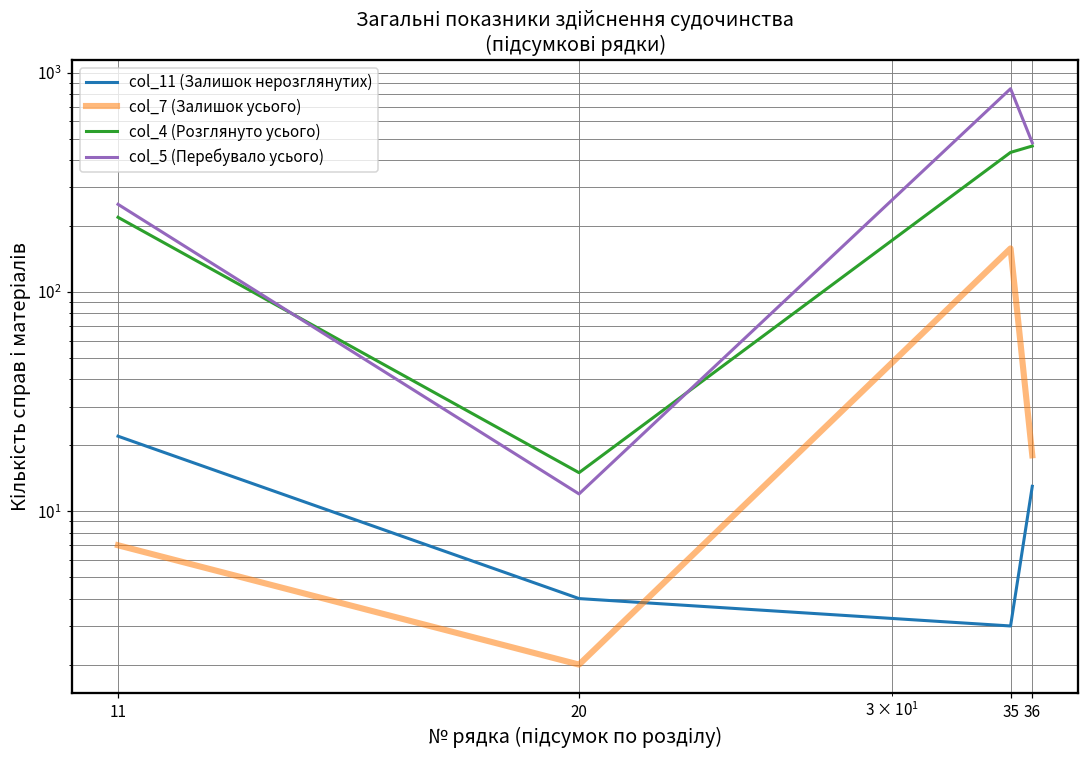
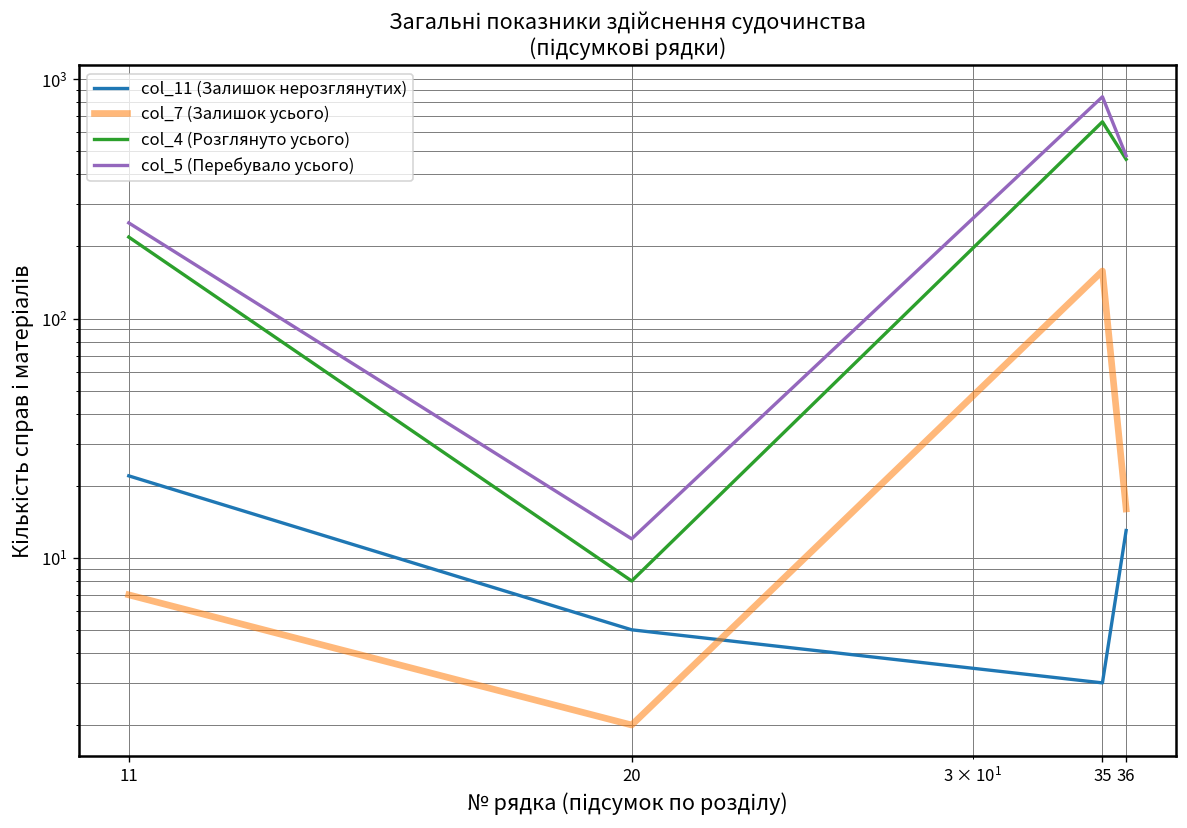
  {
    "col_11 (Залишок нерозглянутих)": {
      "11": 22,
-     "20": 4,
+     "20": 5,
      "35": 3,
      "36": 13
    },
    "col_7 (Залишок усього)": {
      "11": 7,
      "20": 2,
      "35": 160,
-     "36": 18
+     "36": 16
    },
    "col_4 (Розглянуто усього)": {
      "11": 220,
-     "20": 15,
-     "35": 430,
+     "20": 8,
+     "35": 660,
      "36": 460
    },
    "col_5 (Перебувало усього)": {
      "11": 250,
      "20": 12,
      "35": 850,
      "36": 480
    }
  }
